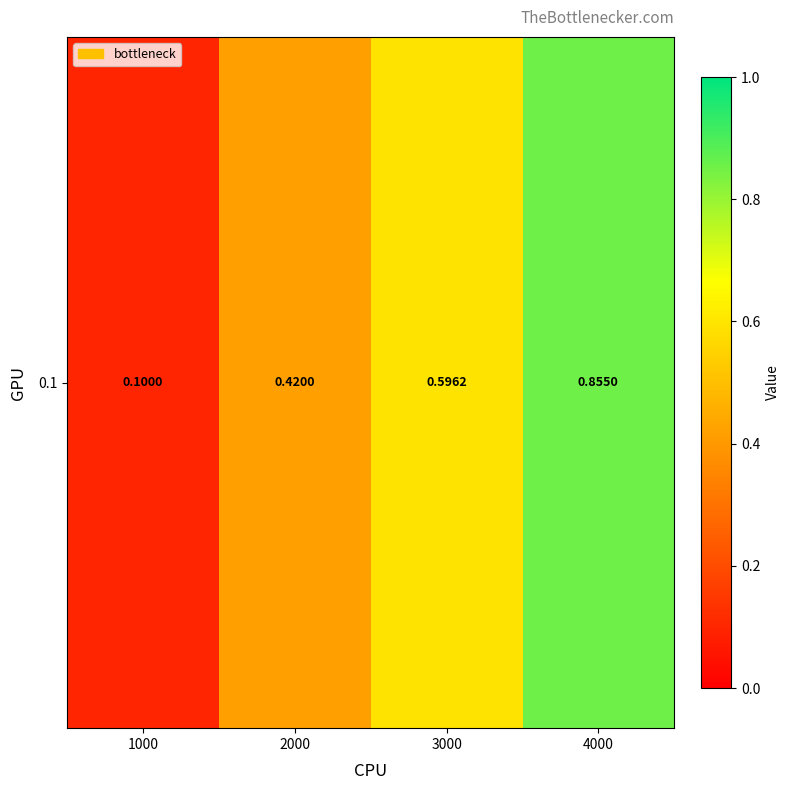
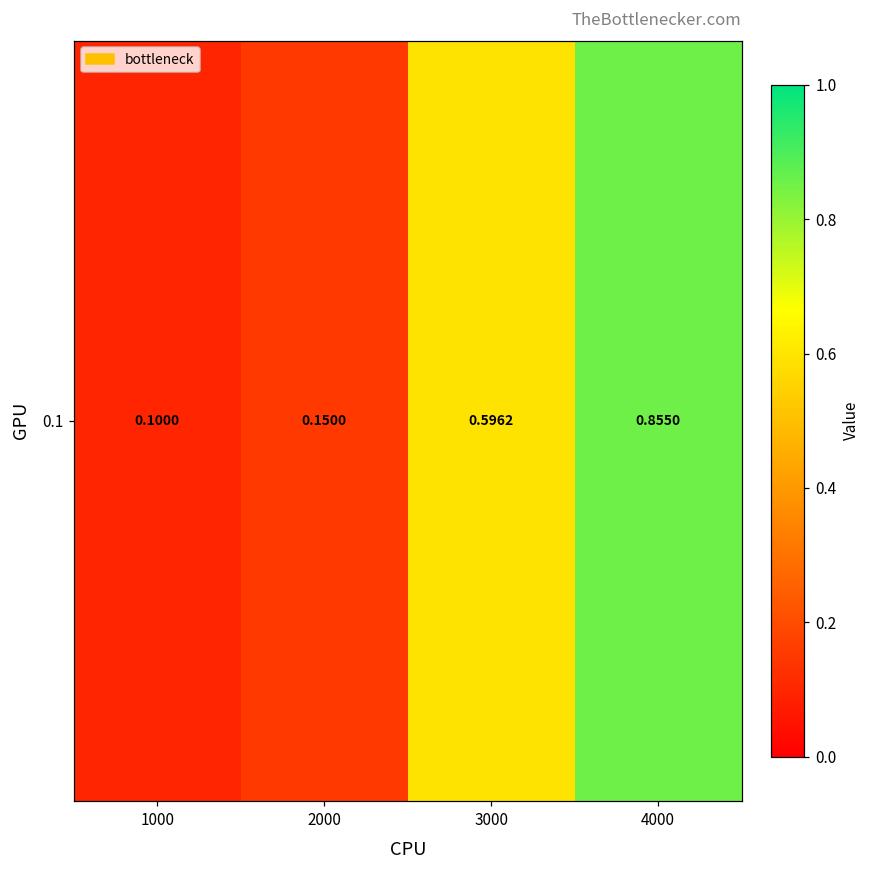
  {
    "0.1": {
      "1000": 0.1000,
-     "2000": 0.4200,
+     "2000": 0.1500,
      "3000": 0.5962,
      "4000": 0.8550
    }
  }
